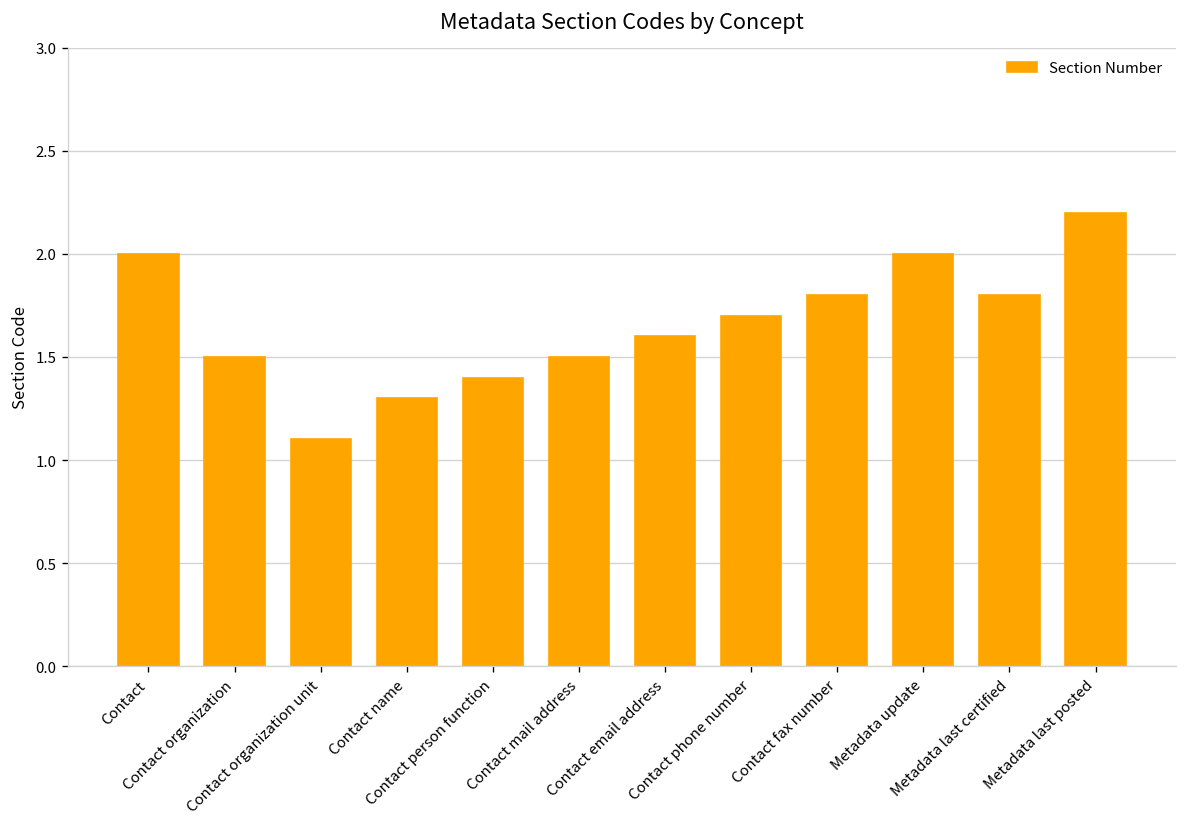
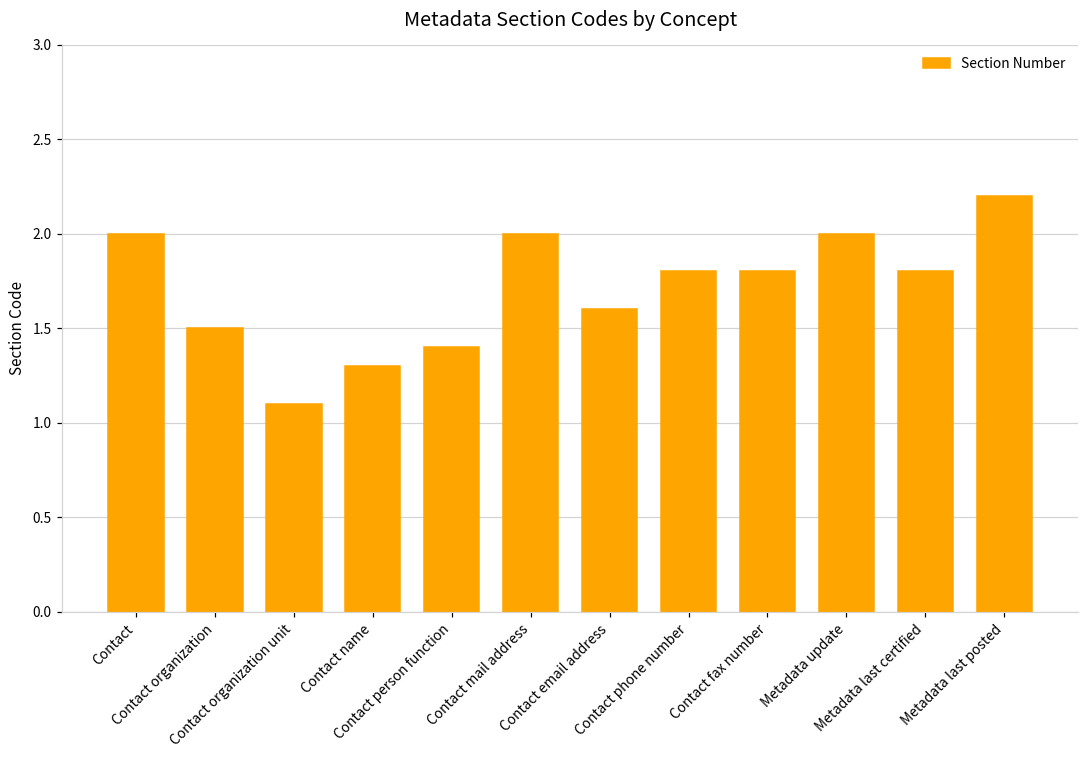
  {
    "Contact": 2.0,
    "Contact organization": 1.5,
    "Contact organization unit": 1.1,
    "Contact name": 1.3,
    "Contact person function": 1.4,
-   "Contact mail address": 1.5,
+   "Contact mail address": 2.0,
    "Contact email address": 1.6,
-   "Contact phone number": 1.7,
+   "Contact phone number": 1.8,
    "Contact fax number": 1.8,
    "Metadata update": 2.0,
    "Metadata last certified": 1.8,
    "Metadata last posted": 2.2
  }
